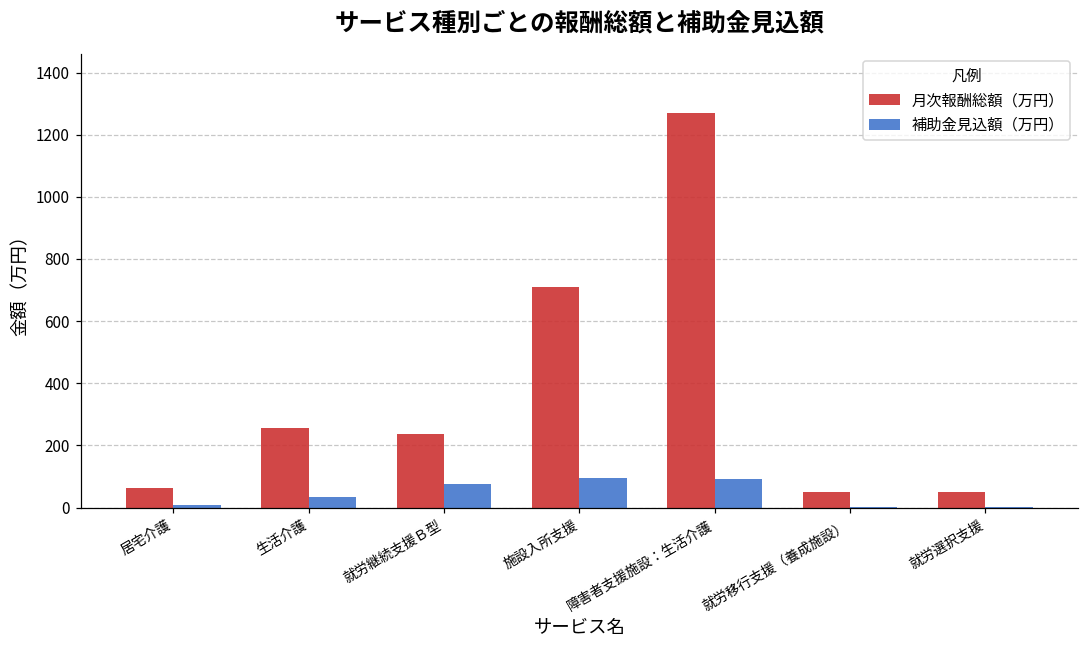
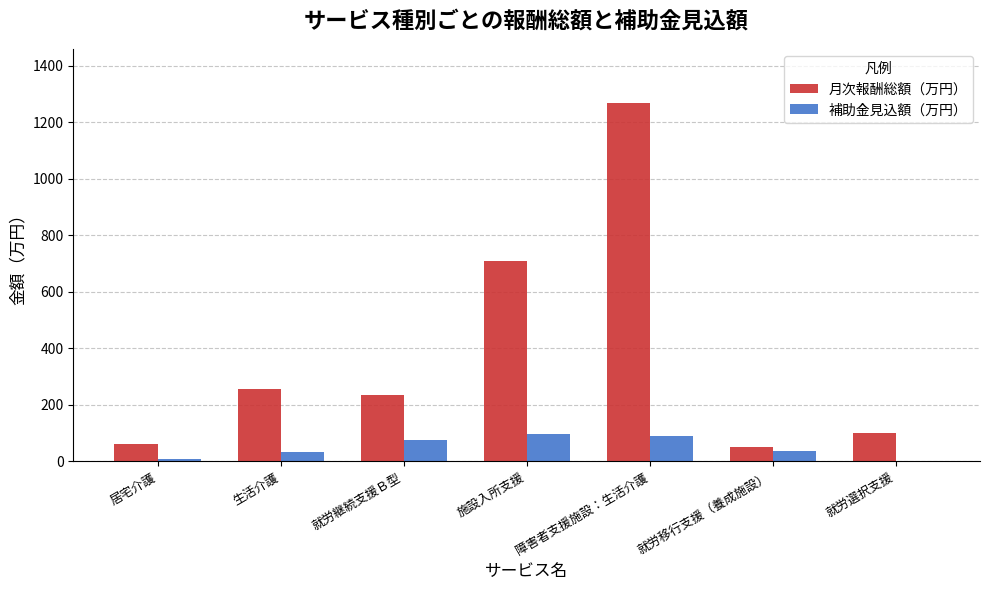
  {
    "月次報酬総額（万円）": {
      "居宅介護": 60,
      "生活介護": 260,
      "就労継続支援Ｂ型": 240,
      "施設入所支援": 710,
      "障害者支援施設：生活介護": 1270,
      "就労移行支援（養成施設）": 50,
-     "就労選択支援": 50
+     "就労選択支援": 100
    },
    "補助金見込額（万円）": {
      "生活介護": 30,
      "就労継続支援Ｂ型": 80,
      "施設入所支援": 100,
      "障害者支援施設：生活介護": 90,
-     "就労移行支援（養成施設）": 0
+     "就労移行支援（養成施設）": 40
    }
  }
